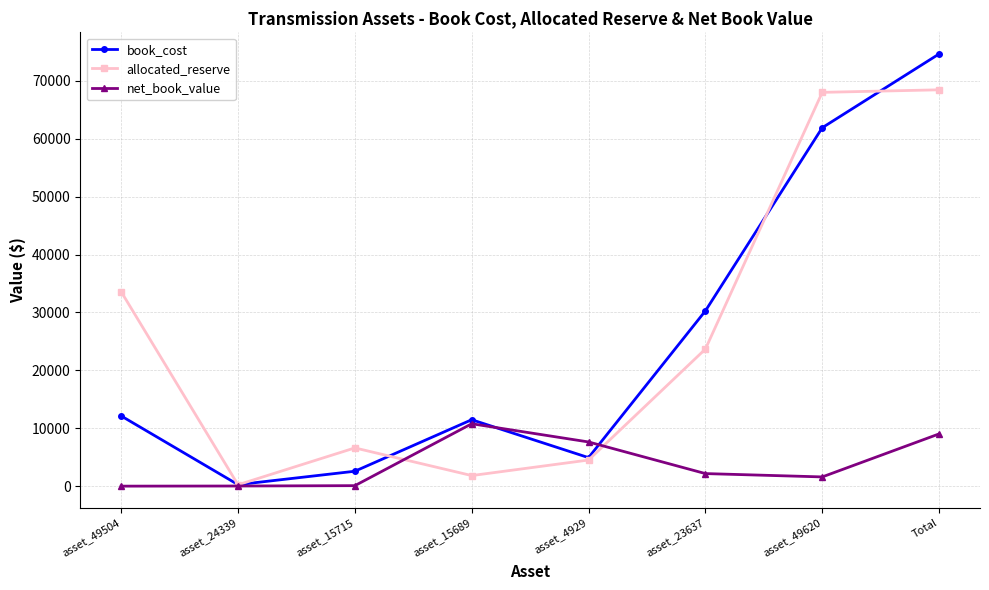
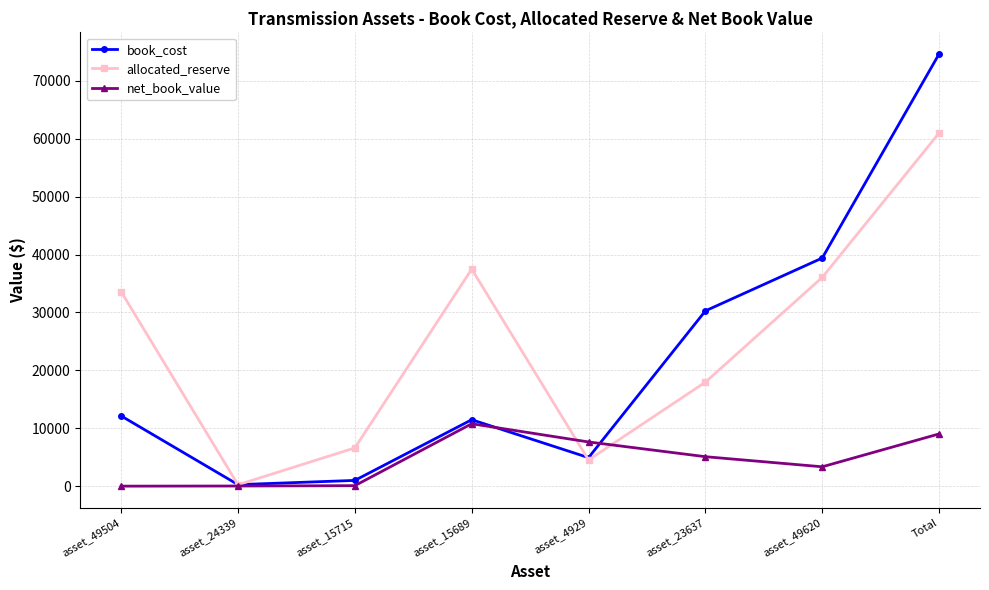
  {
    "book_cost": {
      "asset_49504": 12000,
-     "asset_15715": 3000,
+     "asset_15715": 1000,
      "asset_15689": 11000,
      "asset_23637": 30000,
-     "asset_49620": 62000,
+     "asset_49620": 39000,
      "Total": 75000
    },
    "allocated_reserve": {
      "asset_49504": 34000,
      "asset_15715": 7000,
-     "asset_15689": 2000,
-     "asset_23637": 24000,
-     "asset_49620": 68000,
-     "Total": 68000
+     "asset_15689": 37000,
+     "asset_23637": 18000,
+     "asset_49620": 36000,
+     "Total": 61000
    },
    "net_book_value": {
      "asset_49504": 0,
      "asset_15715": 0,
      "asset_15689": 11000,
      "asset_4929": 8000,
-     "asset_23637": 2000,
-     "asset_49620": 2000,
+     "asset_23637": 5000,
+     "asset_49620": 3000,
      "Total": 9000
    }
  }
